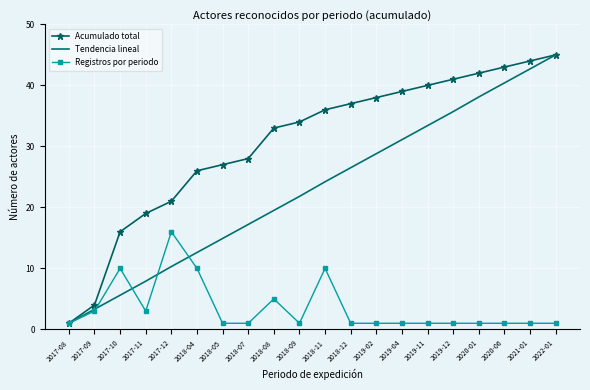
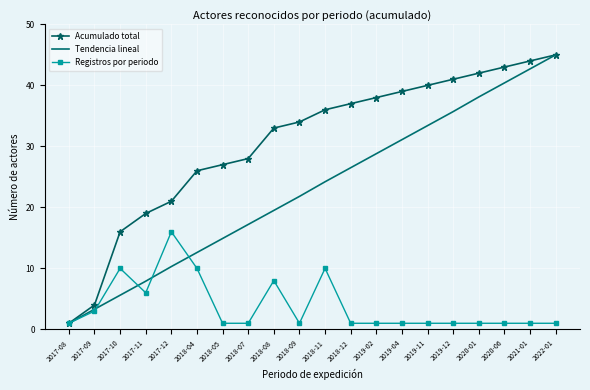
  {
    "Registros por periodo": {
      "2017-10": 10,
-     "2017-11": 3,
+     "2017-11": 6,
      "2017-12": 16,
      "2018-04": 10,
      "2018-05": 1,
      "2018-07": 1,
-     "2018-08": 5,
+     "2018-08": 8,
      "2018-09": 1,
      "2018-11": 10,
      "2018-12": 1,
      "2019-02": 1,
      "2019-04": 1,
      "2019-11": 1,
      "2019-12": 1,
      "2020-01": 1,
      "2020-06": 1,
      "2021-01": 1,
      "2022-01": 1
    }
  }
